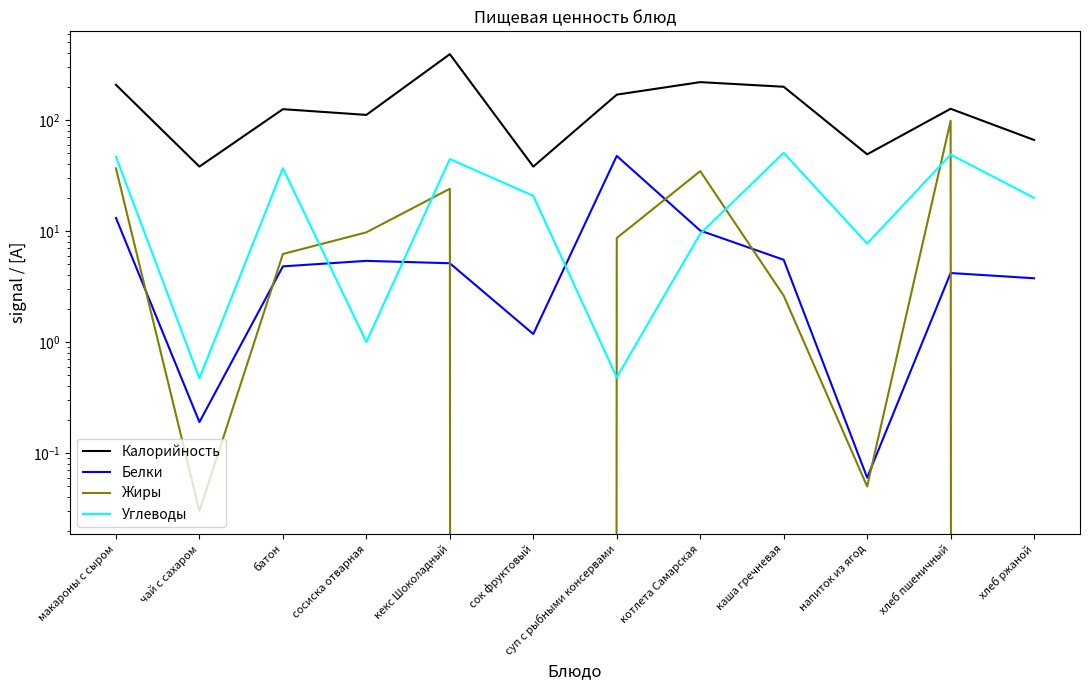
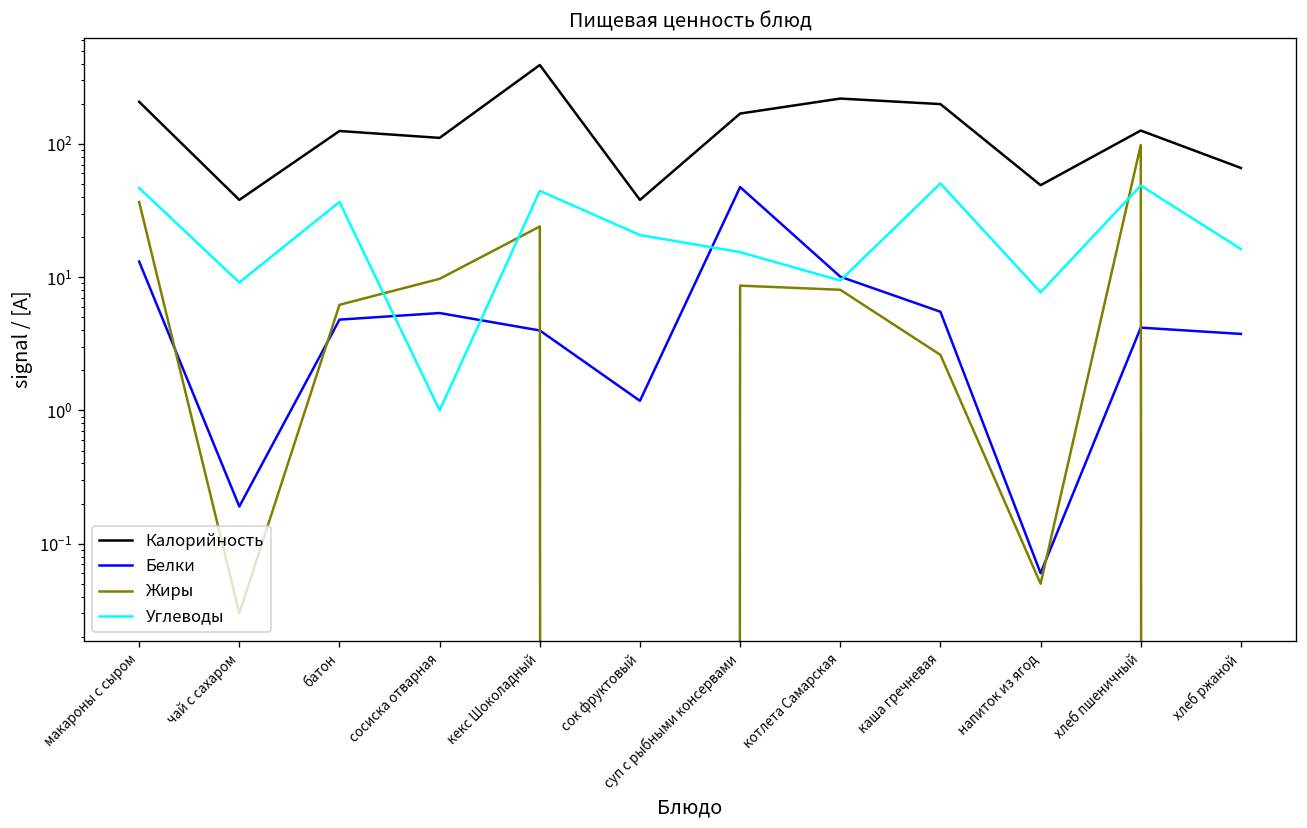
  {
    "Калорийность": {
      "макароны с сыром": 210,
      "чай с сахаром": 38,
      "батон": 130,
      "сосиска отварная": 110,
      "кекс Шоколадный": 390,
      "сок фруктовый": 38,
      "суп с рыбными консервами": 170,
      "котлета Самарская": 220,
      "каша гречневая": 200,
      "напиток из ягод": 50,
      "хлеб пшеничный": 130,
      "хлеб ржаной": 70
    },
    "Белки": {
      "макароны с сыром": 13,
      "чай с сахаром": 0.19,
      "батон": 4.8,
      "сосиска отварная": 5,
-     "кекс Шоколадный": 5,
+     "кекс Шоколадный": 4.0,
      "сок фруктовый": 1.2,
      "суп с рыбными консервами": 47,
      "котлета Самарская": 10,
      "каша гречневая": 6,
      "напиток из ягод": 0.06,
      "хлеб пшеничный": 4.2,
      "хлеб ржаной": 3.8
    },
    "Жиры": {
      "макароны с сыром": 37,
      "батон": 6,
      "сосиска отварная": 10,
      "кекс Шоколадный": 24,
      "суп с рыбными консервами": 9,
-     "котлета Самарская": 35,
+     "котлета Самарская": 8,
      "каша гречневая": 2.6,
      "напиток из ягод": 0.05,
      "хлеб пшеничный": 100
    },
    "Углеводы": {
      "макароны с сыром": 47,
-     "чай с сахаром": 0.47,
+     "чай с сахаром": 9,
      "батон": 37,
      "сосиска отварная": 1.0,
      "кекс Шоколадный": 44,
      "сок фруктовый": 21,
-     "суп с рыбными консервами": 0.48,
+     "суп с рыбными консервами": 15,
      "котлета Самарская": 9,
      "каша гречневая": 50,
      "напиток из ягод": 8,
      "хлеб пшеничный": 50,
-     "хлеб ржаной": 20
+     "хлеб ржаной": 16
    }
  }
